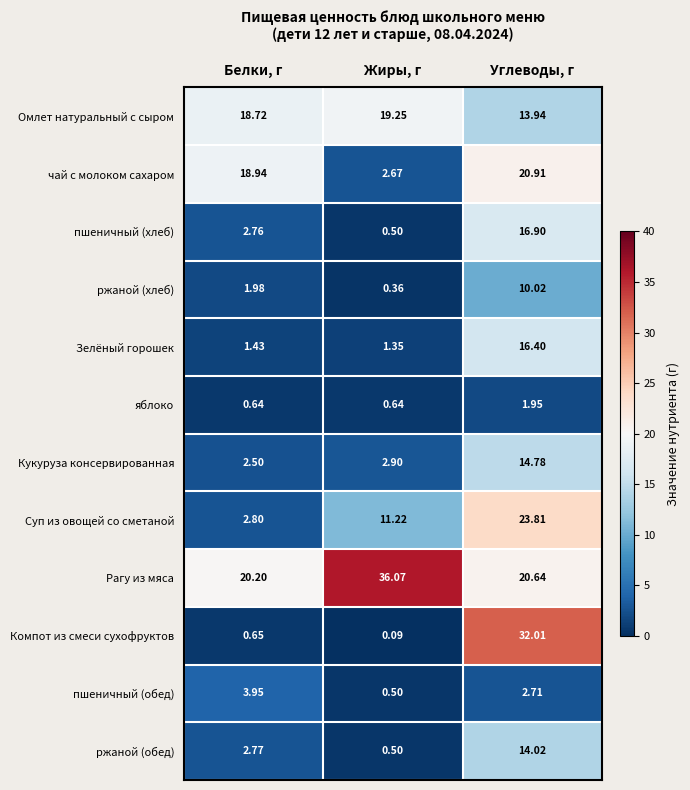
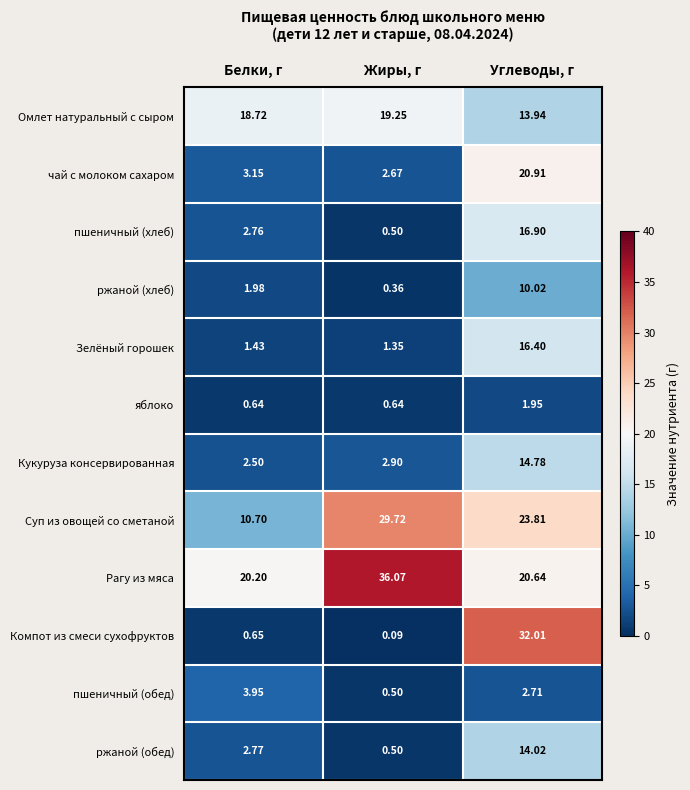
  {
    "Омлет натуральный с сыром": {
      "Белки, г": 18.72,
      "Жиры, г": 19.25,
      "Углеводы, г": 13.94
    },
    "чай с молоком сахаром": {
-     "Белки, г": 18.94,
+     "Белки, г": 3.15,
      "Жиры, г": 2.67,
      "Углеводы, г": 20.91
    },
    "пшеничный (хлеб)": {
      "Белки, г": 2.76,
      "Жиры, г": 0.50,
      "Углеводы, г": 16.90
    },
    "ржаной (хлеб)": {
      "Белки, г": 1.98,
      "Жиры, г": 0.36,
      "Углеводы, г": 10.02
    },
    "Зелёный горошек": {
      "Белки, г": 1.43,
      "Жиры, г": 1.35,
      "Углеводы, г": 16.40
    },
    "яблоко": {
      "Белки, г": 0.64,
      "Жиры, г": 0.64,
      "Углеводы, г": 1.95
    },
    "Кукуруза консервированная": {
      "Белки, г": 2.50,
      "Жиры, г": 2.90,
      "Углеводы, г": 14.78
    },
    "Суп из овощей со сметаной": {
-     "Белки, г": 2.80,
-     "Жиры, г": 11.22,
+     "Белки, г": 10.70,
+     "Жиры, г": 29.72,
      "Углеводы, г": 23.81
    },
    "Рагу из мяса": {
      "Белки, г": 20.20,
      "Жиры, г": 36.07,
      "Углеводы, г": 20.64
    },
    "Компот из смеси сухофруктов": {
      "Белки, г": 0.65,
      "Жиры, г": 0.09,
      "Углеводы, г": 32.01
    },
    "пшеничный (обед)": {
      "Белки, г": 3.95,
      "Жиры, г": 0.50,
      "Углеводы, г": 2.71
    },
    "ржаной (обед)": {
      "Белки, г": 2.77,
      "Жиры, г": 0.50,
      "Углеводы, г": 14.02
    }
  }
